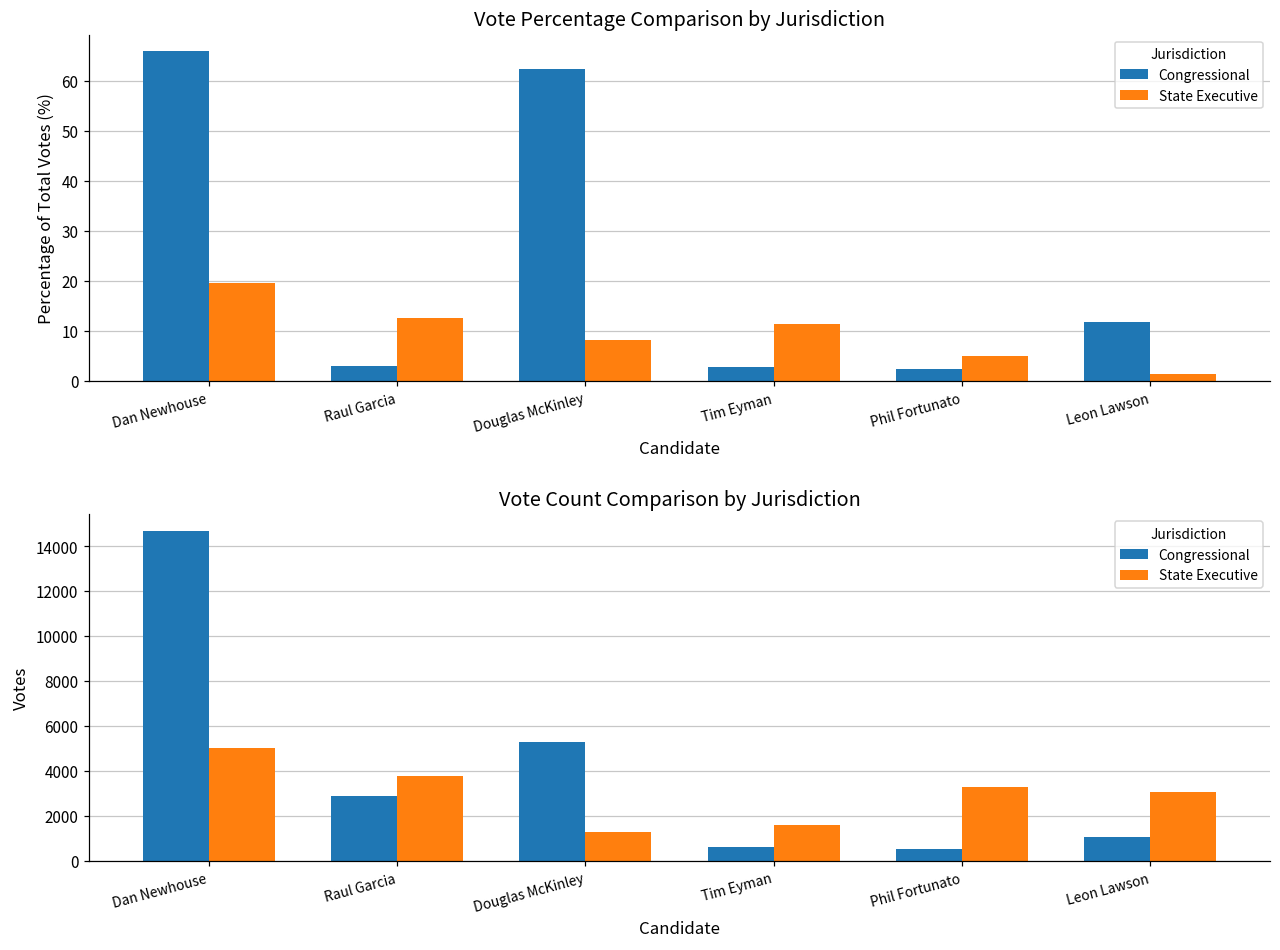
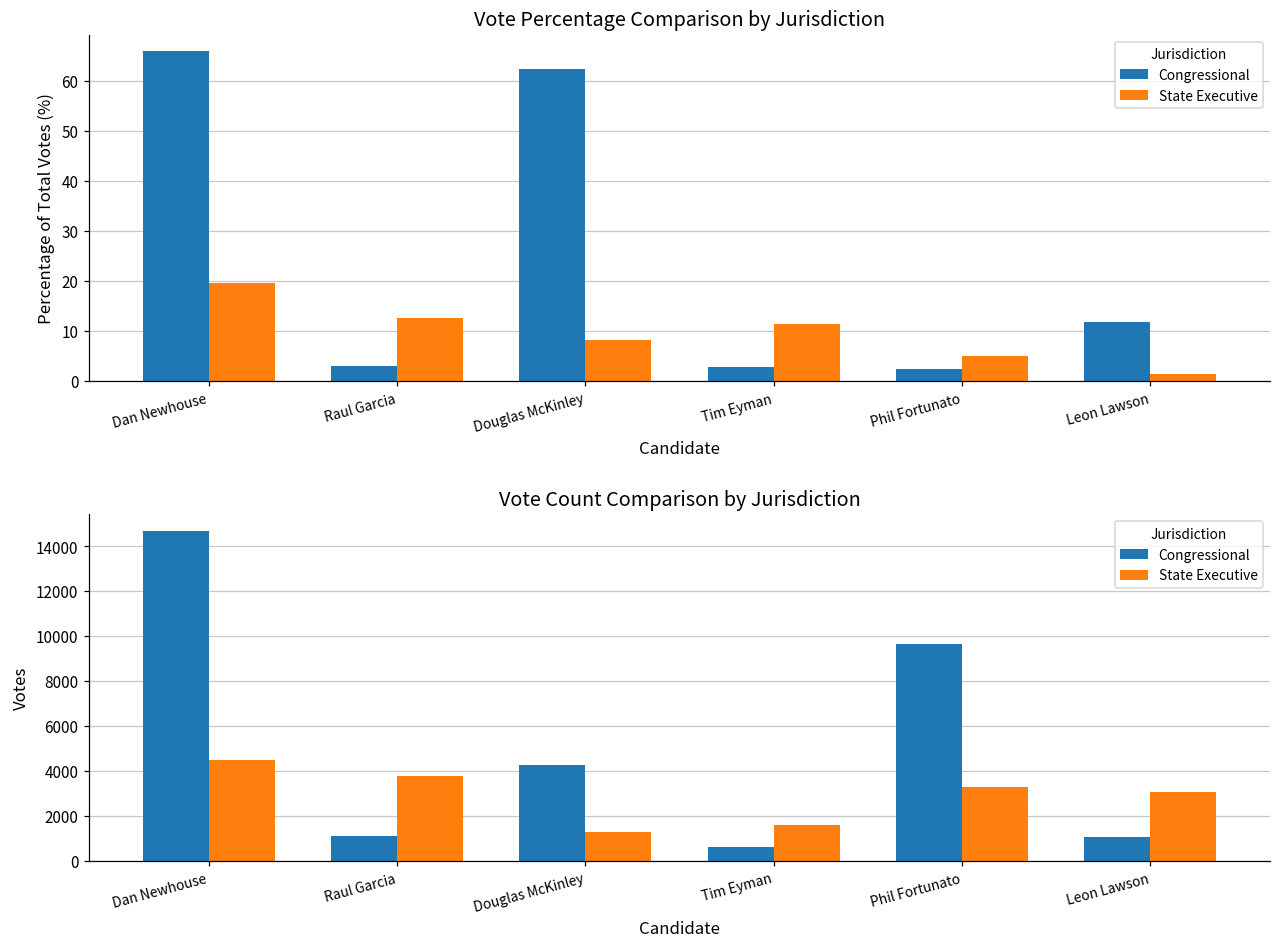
  {
    "Vote Percentage Comparison by Jurisdiction": {
      "Congressional": {
        "Dan Newhouse": 66,
        "Raul Garcia": 3,
        "Douglas McKinley": 62,
        "Tim Eyman": 3,
        "Phil Fortunato": 2,
        "Leon Lawson": 12
      },
      "State Executive": {
        "Dan Newhouse": 20,
        "Raul Garcia": 13,
        "Douglas McKinley": 8,
        "Tim Eyman": 11,
        "Phil Fortunato": 5,
        "Leon Lawson": 1
      }
    },
    "Vote Count Comparison by Jurisdiction": {
      "Congressional": {
        "Dan Newhouse": 14700,
-       "Raul Garcia": 2900,
-       "Douglas McKinley": 5300,
+       "Raul Garcia": 1100,
+       "Douglas McKinley": 4300,
        "Tim Eyman": 600,
-       "Phil Fortunato": 500,
+       "Phil Fortunato": 9600,
        "Leon Lawson": 1100
      },
      "State Executive": {
-       "Dan Newhouse": 5000,
+       "Dan Newhouse": 4500,
        "Raul Garcia": 3800,
        "Douglas McKinley": 1300,
        "Tim Eyman": 1600,
        "Phil Fortunato": 3300,
        "Leon Lawson": 3000
      }
    }
  }
